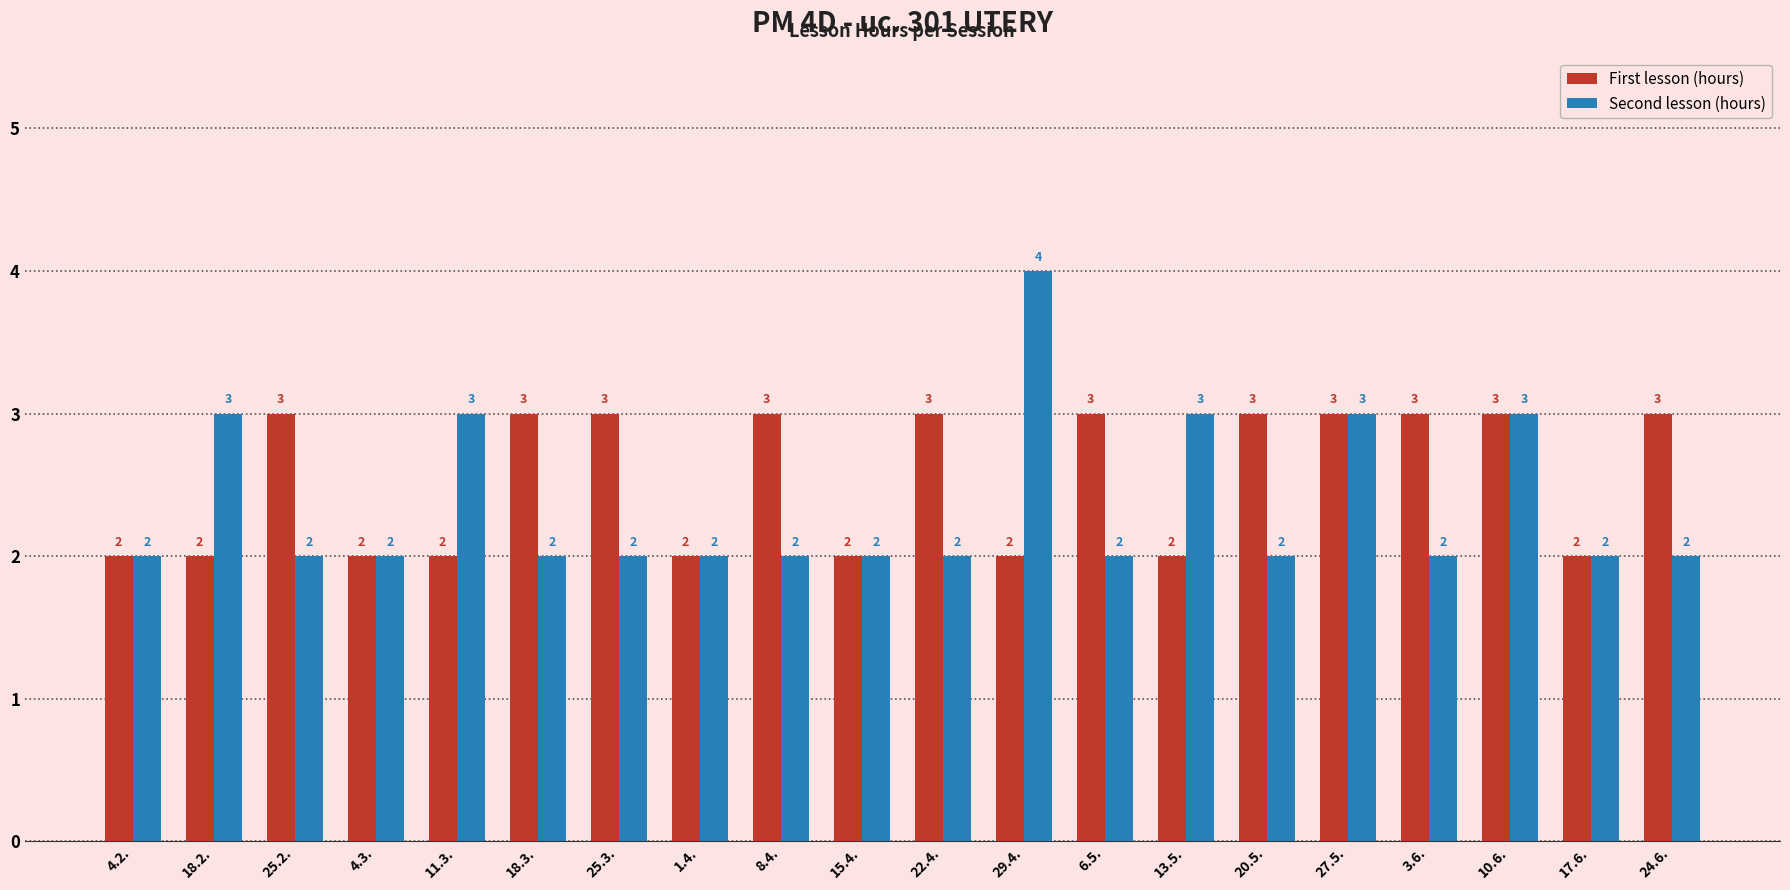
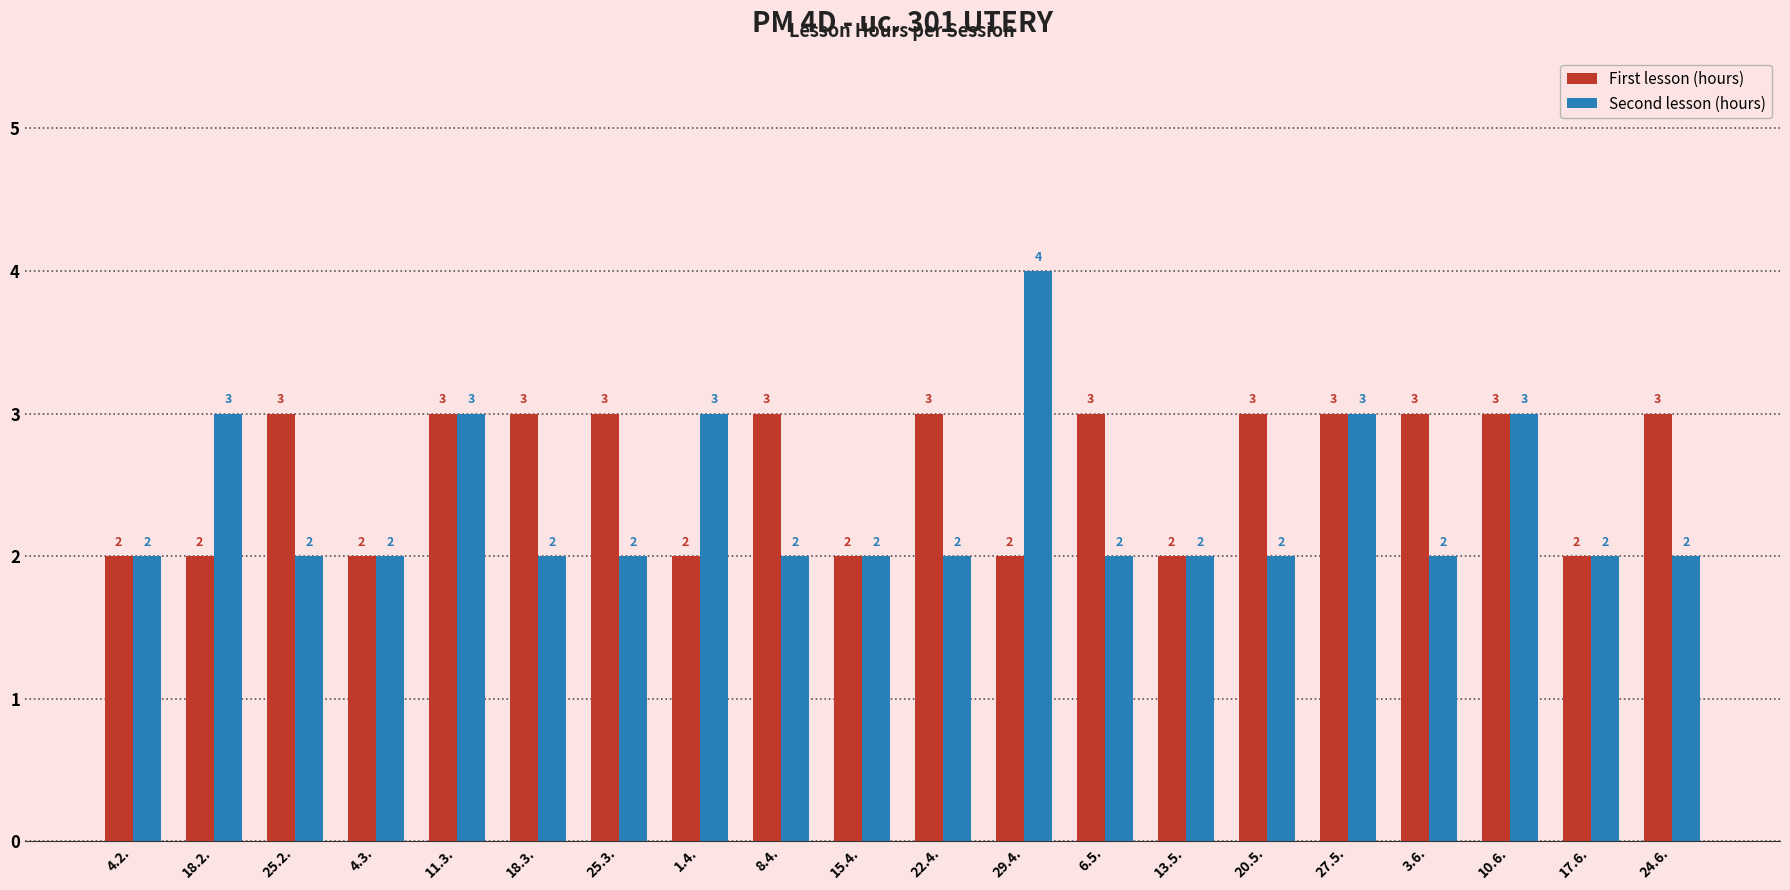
  {
    "First lesson (hours)": {
      "4.2.": 2,
      "18.2.": 2,
      "25.2.": 3,
      "4.3.": 2,
-     "11.3.": 2,
+     "11.3.": 3,
      "18.3.": 3,
      "25.3.": 3,
      "1.4.": 2,
      "8.4.": 3,
      "15.4.": 2,
      "22.4.": 3,
      "29.4.": 2,
      "6.5.": 3,
      "13.5.": 2,
      "20.5.": 3,
      "27.5.": 3,
      "3.6.": 3,
      "10.6.": 3,
      "17.6.": 2,
      "24.6.": 3
    },
    "Second lesson (hours)": {
      "4.2.": 2,
      "18.2.": 3,
      "25.2.": 2,
      "4.3.": 2,
      "11.3.": 3,
      "18.3.": 2,
      "25.3.": 2,
-     "1.4.": 2,
+     "1.4.": 3,
      "8.4.": 2,
      "15.4.": 2,
      "22.4.": 2,
      "29.4.": 4,
      "6.5.": 2,
-     "13.5.": 3,
+     "13.5.": 2,
      "20.5.": 2,
      "27.5.": 3,
      "3.6.": 2,
      "10.6.": 3,
      "17.6.": 2,
      "24.6.": 2
    }
  }
